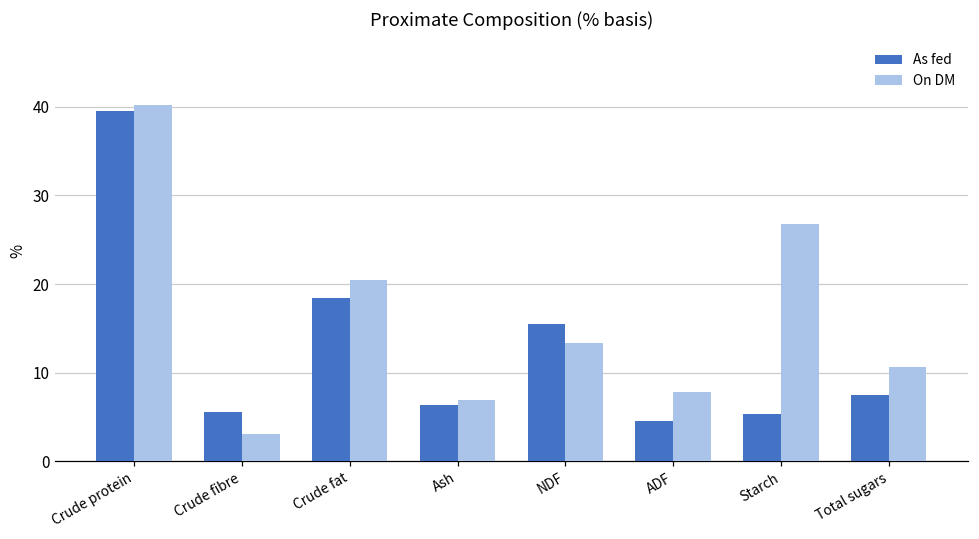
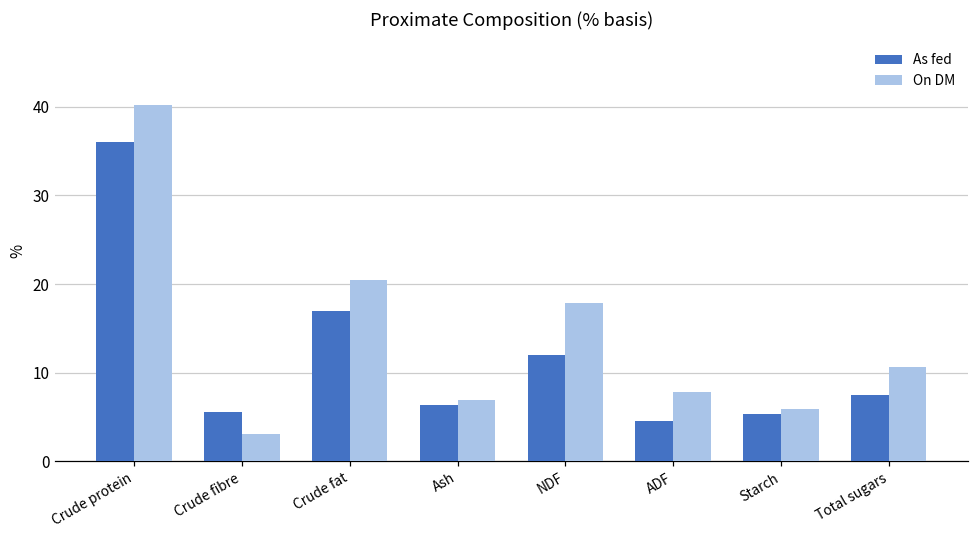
  {
    "As fed": {
-     "Crude protein": 40,
+     "Crude protein": 36,
      "Crude fibre": 6,
-     "Crude fat": 18,
+     "Crude fat": 17,
      "Ash": 6,
-     "NDF": 16,
+     "NDF": 12,
      "ADF": 5,
      "Starch": 5,
      "Total sugars": 8
    },
    "On DM": {
      "Crude protein": 40,
      "Crude fibre": 3,
      "Crude fat": 21,
      "Ash": 7,
-     "NDF": 13,
+     "NDF": 18,
      "ADF": 8,
-     "Starch": 27,
+     "Starch": 6,
      "Total sugars": 11
    }
  }
